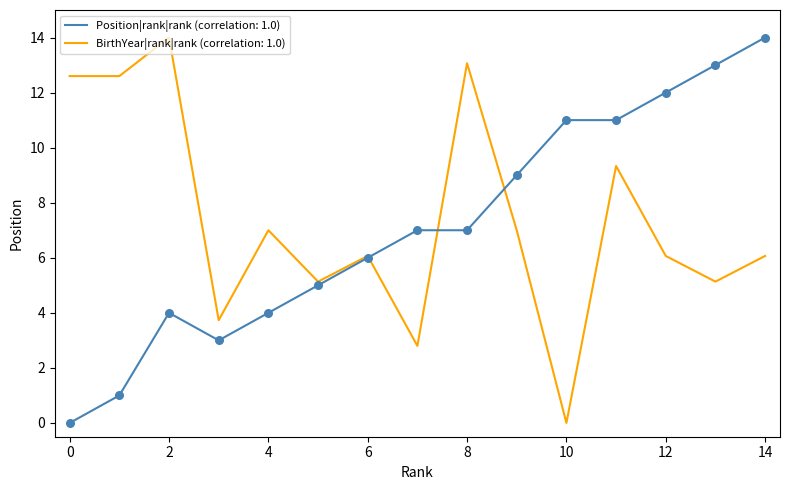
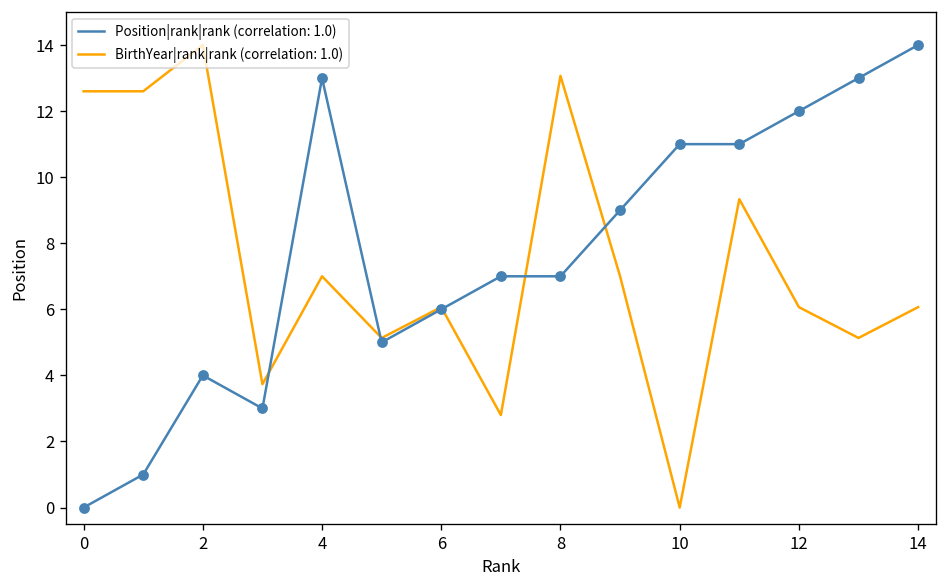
  {
    "Position|rank|rank (correlation: 1.0)": {
      "0": 0.0,
      "2": 4.0,
-     "4": 4.0,
+     "4": 13.0,
      "8": 7.0,
      "10": 11.0,
      "12": 12.0,
      "14": 14.0
    },
    "BirthYear|rank|rank (correlation: 1.0)": {
      "0": 12.6,
      "4": 7.0,
      "8": 13.1,
      "10": 0.0,
      "12": 6.1,
      "14": 6.1
    }
  }
